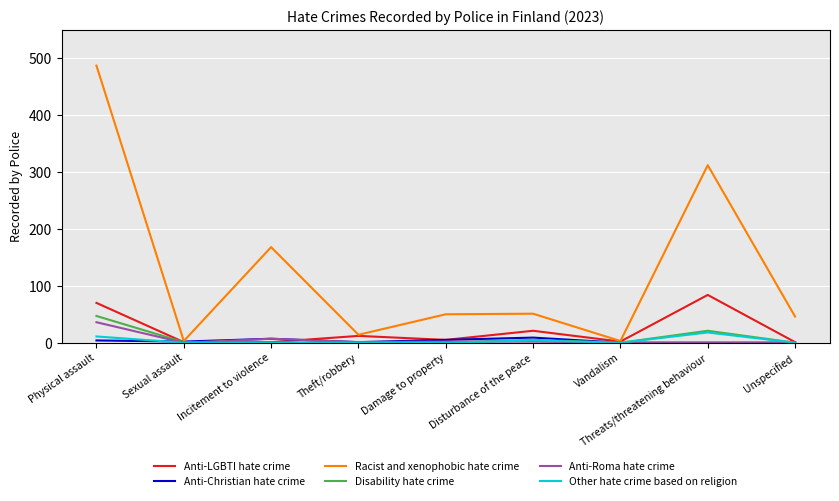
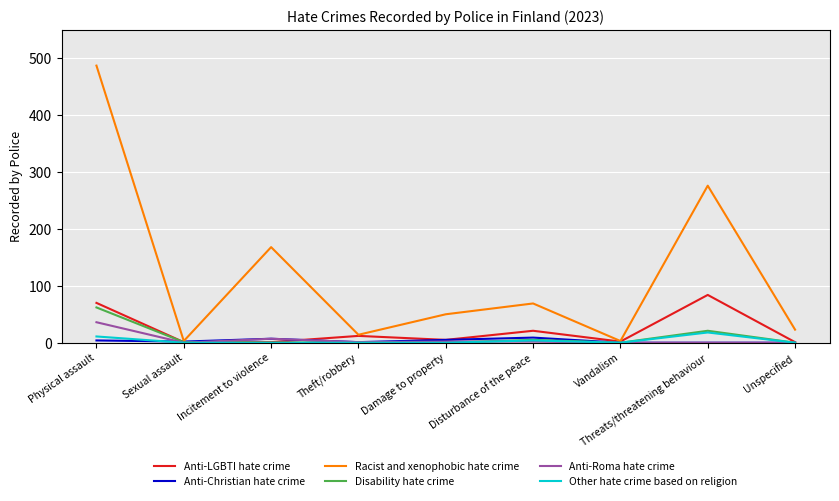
  {
    "Anti-LGBTI hate crime": {
      "Physical assault": 70,
      "Disturbance of the peace": 20,
      "Threats/threatening behaviour": 80
    },
    "Anti-Christian hate crime": {
      "Physical assault": 0
    },
    "Racist and xenophobic hate crime": {
      "Physical assault": 490,
      "Incitement to violence": 170,
      "Damage to property": 50,
-     "Disturbance of the peace": 50,
-     "Threats/threatening behaviour": 310,
-     "Unspecified": 50
+     "Disturbance of the peace": 70,
+     "Threats/threatening behaviour": 280,
+     "Unspecified": 20
    },
    "Disability hate crime": {
-     "Physical assault": 50
+     "Physical assault": 60
    },
    "Anti-Roma hate crime": {
      "Physical assault": 40
    },
    "Other hate crime based on religion": {
      "Physical assault": 10
    }
  }
